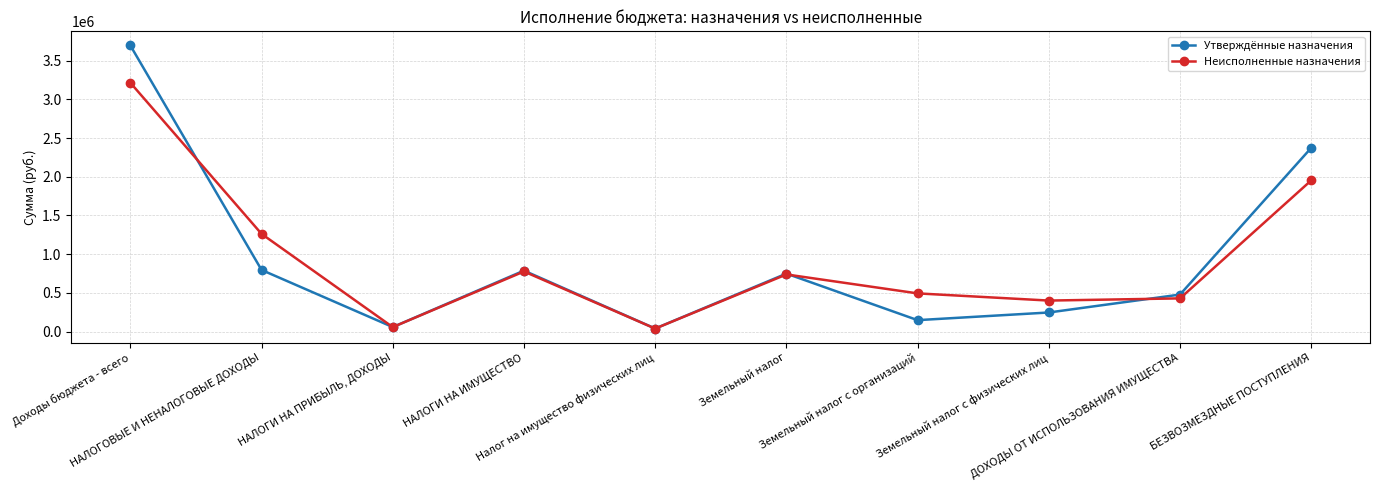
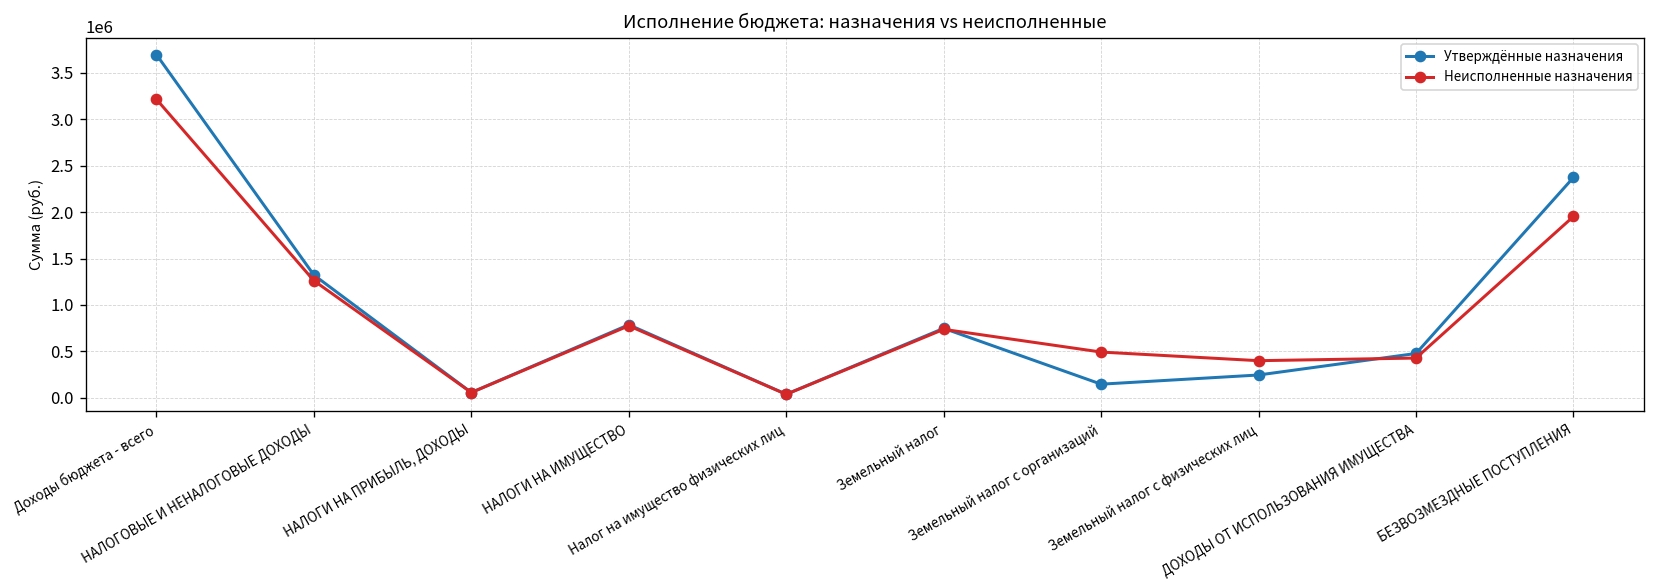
  {
    "Утверждённые назначения": {
      "Доходы бюджета - всего": 3700000,
-     "НАЛОГОВЫЕ И НЕНАЛОГОВЫЕ ДОХОДЫ": 800000,
+     "НАЛОГОВЫЕ И НЕНАЛОГОВЫЕ ДОХОДЫ": 1300000,
      "Земельный налог с организаций": 100000,
      "Земельный налог с физических лиц": 200000,
      "ДОХОДЫ ОТ ИСПОЛЬЗОВАНИЯ ИМУЩЕСТВА": 500000,
      "БЕЗВОЗМЕЗДНЫЕ ПОСТУПЛЕНИЯ": 2400000
    },
    "Неисполненные назначения": {
      "Доходы бюджета - всего": 3200000,
      "НАЛОГОВЫЕ И НЕНАЛОГОВЫЕ ДОХОДЫ": 1300000,
      "Земельный налог с организаций": 500000,
      "Земельный налог с физических лиц": 400000,
      "ДОХОДЫ ОТ ИСПОЛЬЗОВАНИЯ ИМУЩЕСТВА": 400000,
      "БЕЗВОЗМЕЗДНЫЕ ПОСТУПЛЕНИЯ": 2000000
    }
  }
